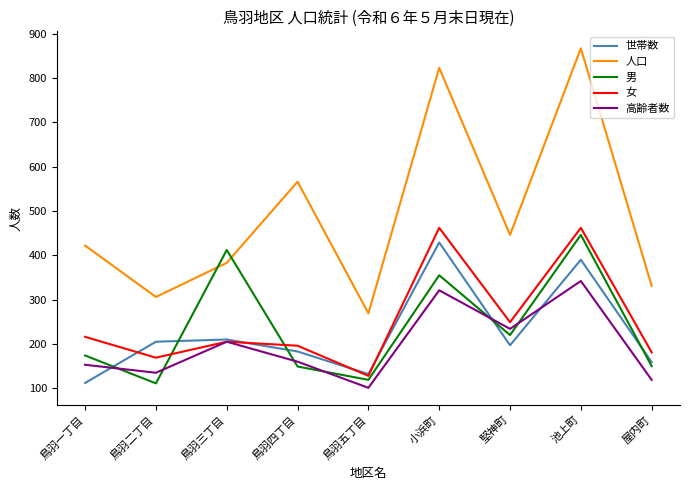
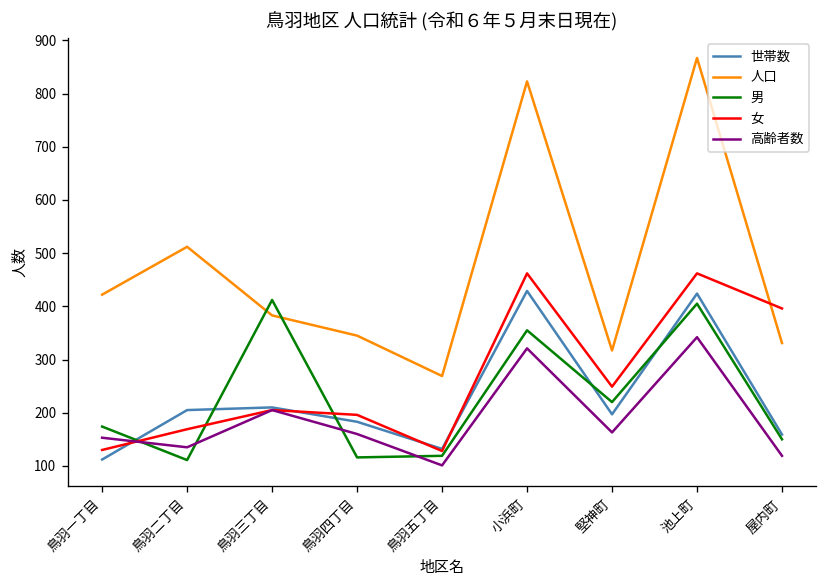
  {
    "世帯数": {
      "鳥羽一丁目": 110,
      "鳥羽二丁目": 210,
      "鳥羽四丁目": 180,
      "小浜町": 430,
      "堅神町": 200,
-     "池上町": 390,
+     "池上町": 420,
      "屋内町": 160
    },
    "人口": {
      "鳥羽一丁目": 420,
-     "鳥羽二丁目": 310,
+     "鳥羽二丁目": 510,
      "鳥羽三丁目": 380,
-     "鳥羽四丁目": 570,
+     "鳥羽四丁目": 350,
      "鳥羽五丁目": 270,
      "小浜町": 820,
-     "堅神町": 450,
+     "堅神町": 320,
      "池上町": 870,
      "屋内町": 330
    },
    "男": {
      "鳥羽一丁目": 170,
      "鳥羽二丁目": 110,
      "鳥羽三丁目": 410,
-     "鳥羽四丁目": 150,
+     "鳥羽四丁目": 120,
      "鳥羽五丁目": 120,
      "小浜町": 360,
      "堅神町": 220,
-     "池上町": 450,
+     "池上町": 410,
      "屋内町": 150
    },
    "女": {
-     "鳥羽一丁目": 220,
+     "鳥羽一丁目": 130,
      "鳥羽二丁目": 170,
      "鳥羽四丁目": 200,
      "小浜町": 460,
      "堅神町": 250,
      "池上町": 460,
-     "屋内町": 180
+     "屋内町": 400
    },
    "高齢者数": {
      "鳥羽一丁目": 150,
      "鳥羽二丁目": 140,
      "鳥羽四丁目": 160,
      "鳥羽五丁目": 100,
      "小浜町": 320,
-     "堅神町": 230,
+     "堅神町": 160,
      "池上町": 340,
      "屋内町": 120
    }
  }
